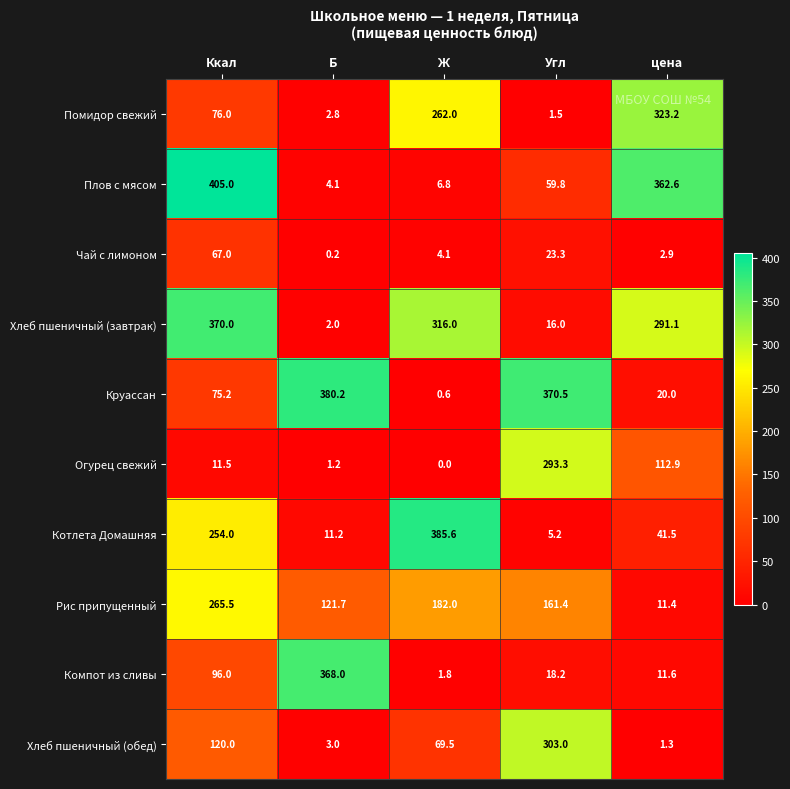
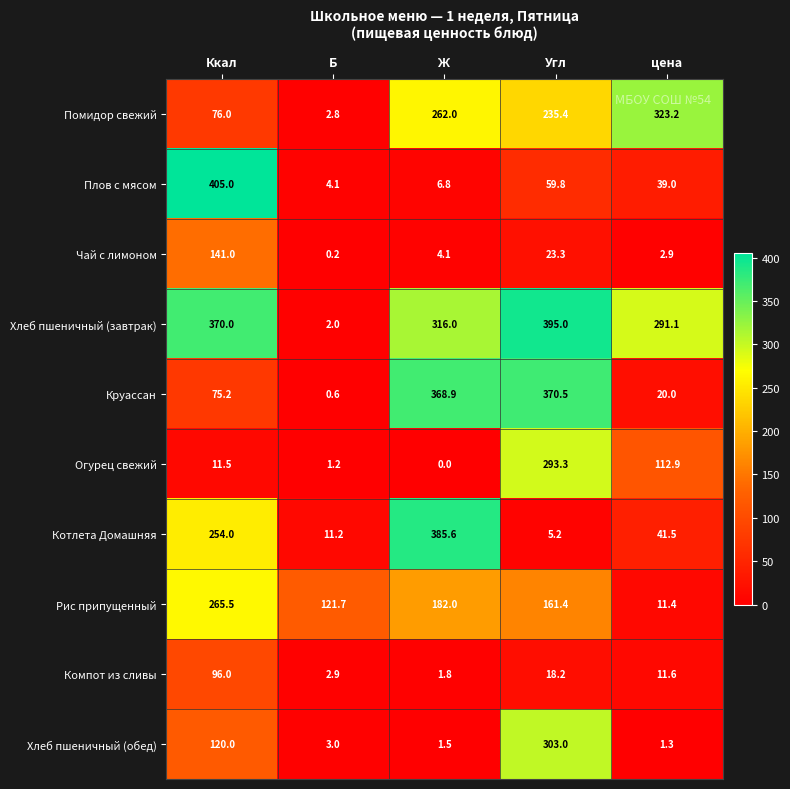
  {
    "Помидор свежий": {
      "Ккал": 76.0,
      "Б": 2.8,
      "Ж": 262.0,
-     "Угл": 1.5
+     "Угл": 235.4
    },
    "Плов с мясом": {
      "Ккал": 405.0,
      "Б": 4.1,
      "Ж": 6.8,
      "Угл": 59.8,
-     "цена": 362.6
+     "цена": 39.0
    },
    "Чай с лимоном": {
-     "Ккал": 67.0,
+     "Ккал": 141.0,
      "Б": 0.2,
      "Ж": 4.1,
      "Угл": 23.3,
      "цена": 2.9
    },
    "Хлеб пшеничный (завтрак)": {
      "Ккал": 370.0,
      "Б": 2.0,
      "Ж": 316.0,
-     "Угл": 16.0,
+     "Угл": 395.0,
      "цена": 291.1
    },
    "Круассан": {
      "Ккал": 75.2,
-     "Б": 380.2,
-     "Ж": 0.6,
+     "Б": 0.6,
+     "Ж": 368.9,
      "Угл": 370.5,
      "цена": 20.0
    },
    "Огурец свежий": {
      "Ккал": 11.5,
      "Б": 1.2,
      "Ж": 0.0,
      "Угл": 293.3,
      "цена": 112.9
    },
    "Котлета Домашняя": {
      "Ккал": 254.0,
      "Б": 11.2,
      "Ж": 385.6,
      "Угл": 5.2,
      "цена": 41.5
    },
    "Рис припущенный": {
      "Ккал": 265.5,
      "Б": 121.7,
      "Ж": 182.0,
      "Угл": 161.4,
      "цена": 11.4
    },
    "Компот из сливы": {
      "Ккал": 96.0,
-     "Б": 368.0,
+     "Б": 2.9,
      "Ж": 1.8,
      "Угл": 18.2,
      "цена": 11.6
    },
    "Хлеб пшеничный (обед)": {
      "Ккал": 120.0,
      "Б": 3.0,
-     "Ж": 69.5,
+     "Ж": 1.5,
      "Угл": 303.0,
      "цена": 1.3
    }
  }
